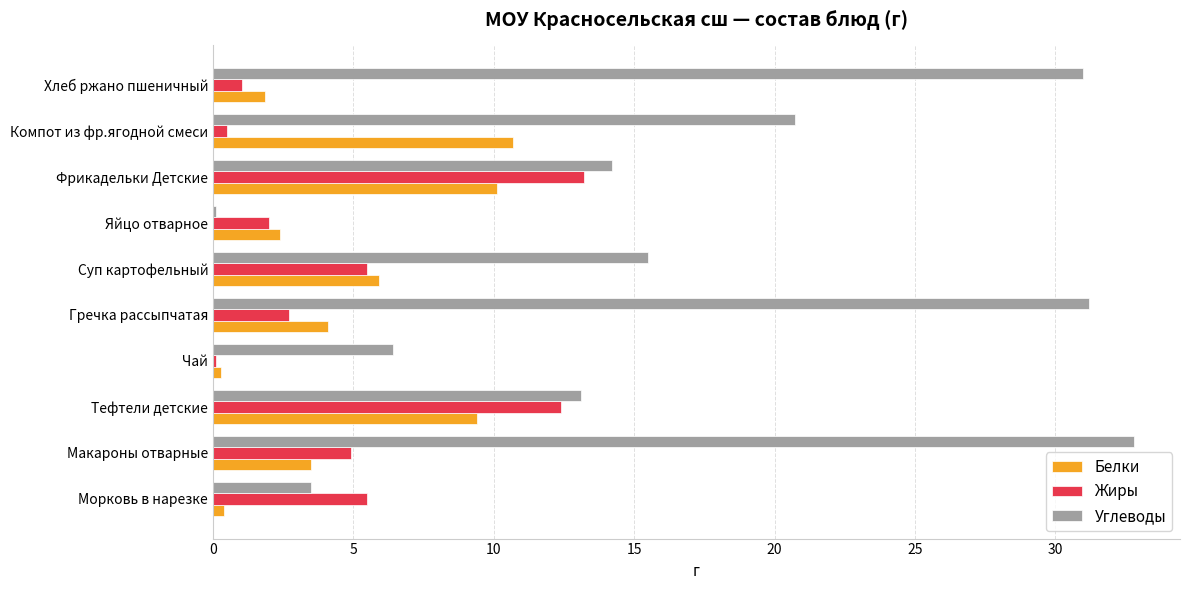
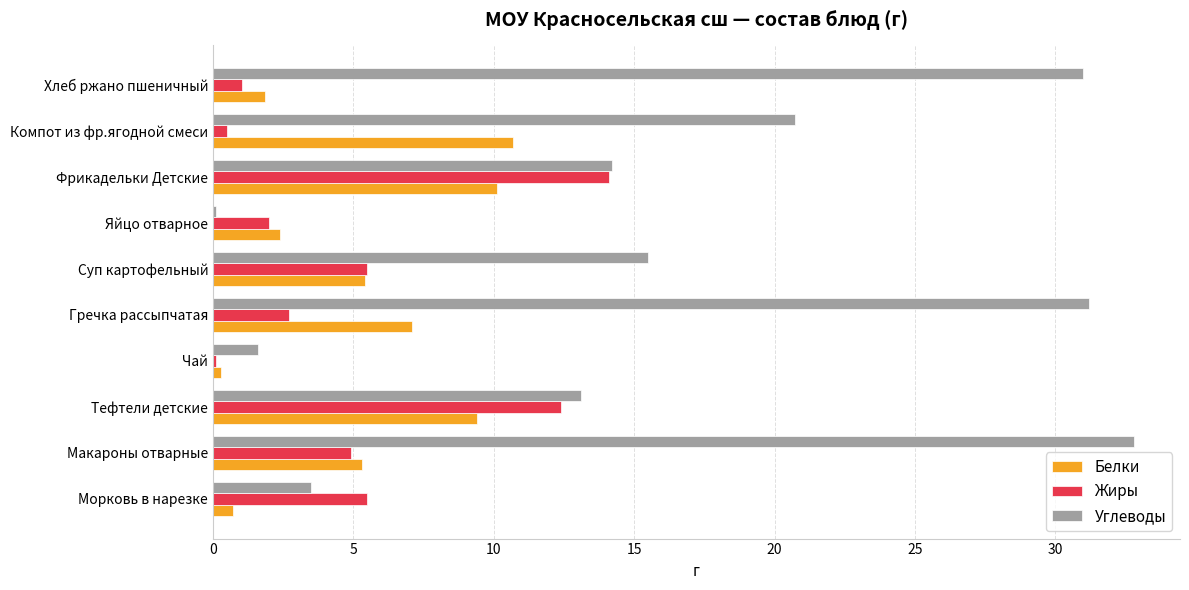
  {
    "Белки": {
      "Хлеб ржано пшеничный": 1.8,
      "Компот из фр.ягодной смеси": 10.7,
      "Фрикадельки Детские": 10.1,
      "Яйцо отварное": 2.4,
-     "Суп картофельный": 5.9,
-     "Гречка рассыпчатая": 4.1,
+     "Суп картофельный": 5.4,
+     "Гречка рассыпчатая": 7.1,
      "Чай": 0.3,
      "Тефтели детские": 9.4,
-     "Макароны отварные": 3.5,
-     "Морковь в нарезке": 0.4
+     "Макароны отварные": 5.3,
+     "Морковь в нарезке": 0.7
    },
    "Жиры": {
      "Хлеб ржано пшеничный": 1.0,
      "Компот из фр.ягодной смеси": 0.5,
-     "Фрикадельки Детские": 13.2,
+     "Фрикадельки Детские": 14.1,
      "Яйцо отварное": 2.0,
      "Суп картофельный": 5.5,
      "Гречка рассыпчатая": 2.7,
      "Чай": 0.1,
      "Тефтели детские": 12.4,
      "Макароны отварные": 4.9,
      "Морковь в нарезке": 5.5
    },
    "Углеводы": {
      "Хлеб ржано пшеничный": 31.0,
      "Компот из фр.ягодной смеси": 20.7,
      "Фрикадельки Детские": 14.2,
      "Яйцо отварное": 0.1,
      "Суп картофельный": 15.5,
      "Гречка рассыпчатая": 31.2,
-     "Чай": 6.4,
+     "Чай": 1.6,
      "Тефтели детские": 13.1,
      "Макароны отварные": 32.8,
      "Морковь в нарезке": 3.5
    }
  }
